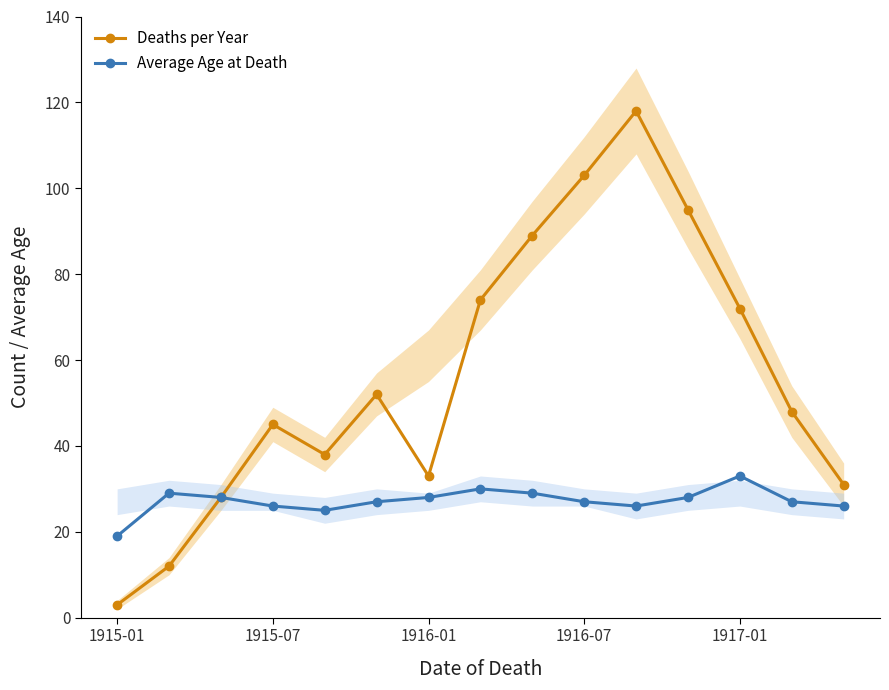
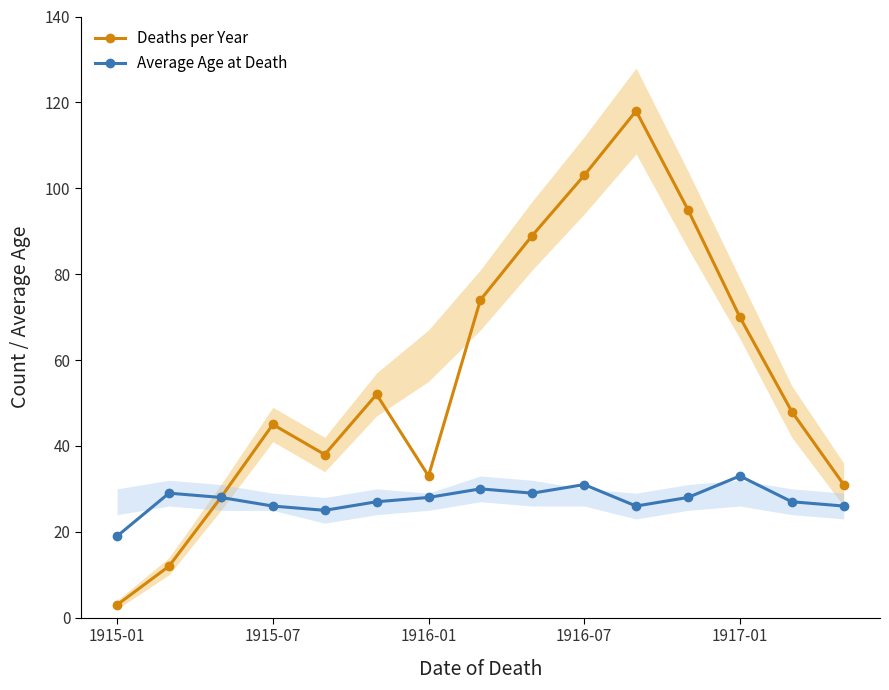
  {
    "Deaths per Year": {
      "1915-01": 3,
      "1915-07": 45,
      "1916-01": 33,
      "1916-07": 103,
-     "1917-01": 72
+     "1917-01": 70
    },
    "Average Age at Death": {
      "1915-01": 19,
      "1915-07": 26,
      "1916-01": 28,
-     "1916-07": 27,
+     "1916-07": 31,
      "1917-01": 33
    }
  }
